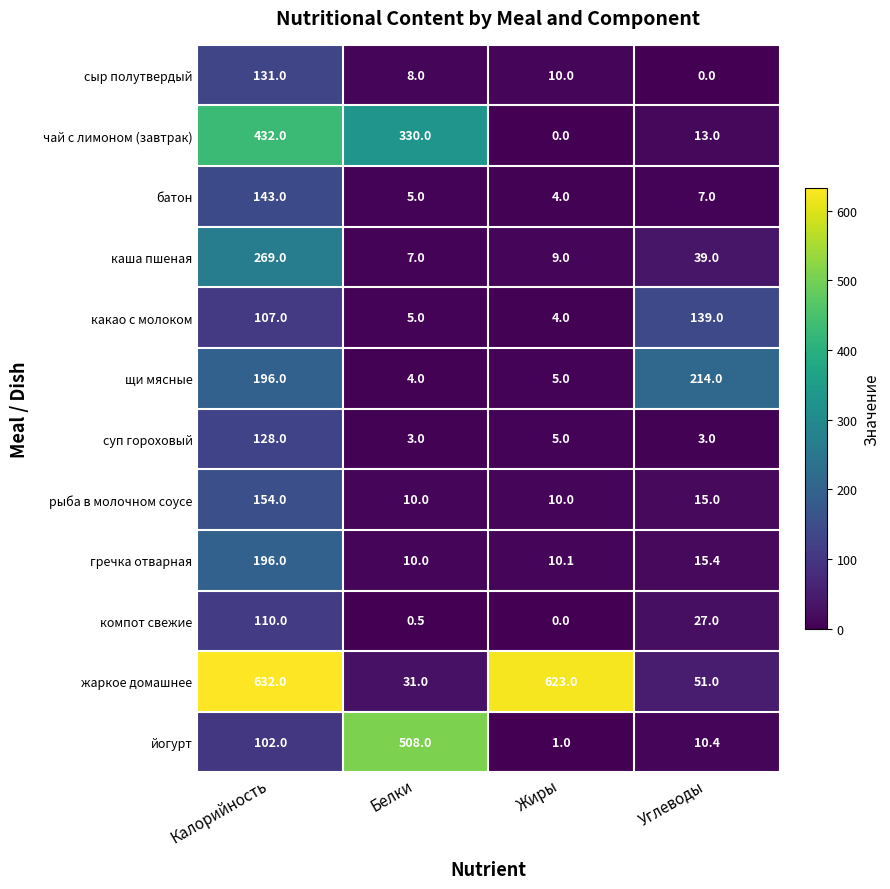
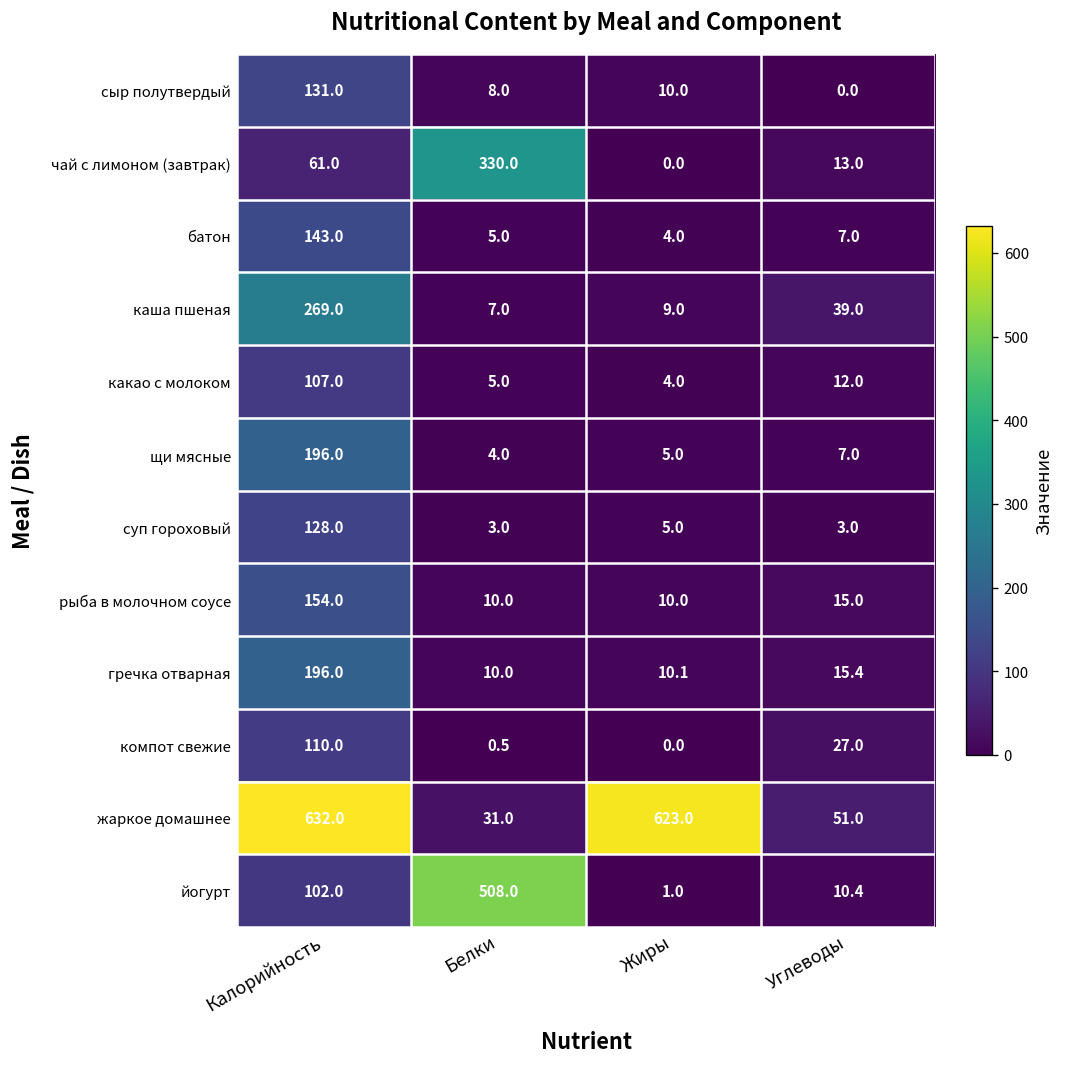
  {
    "сыр полутвердый": {
      "Калорийность": 131.0,
      "Белки": 8.0,
      "Жиры": 10.0,
      "Углеводы": 0.0
    },
    "чай с лимоном (завтрак)": {
-     "Калорийность": 432.0,
+     "Калорийность": 61.0,
      "Белки": 330.0,
      "Жиры": 0.0,
      "Углеводы": 13.0
    },
    "батон": {
      "Калорийность": 143.0,
      "Белки": 5.0,
      "Жиры": 4.0,
      "Углеводы": 7.0
    },
    "каша пшеная": {
      "Калорийность": 269.0,
      "Белки": 7.0,
      "Жиры": 9.0,
      "Углеводы": 39.0
    },
    "какао с молоком": {
      "Калорийность": 107.0,
      "Белки": 5.0,
      "Жиры": 4.0,
-     "Углеводы": 139.0
+     "Углеводы": 12.0
    },
    "щи мясные": {
      "Калорийность": 196.0,
      "Белки": 4.0,
      "Жиры": 5.0,
-     "Углеводы": 214.0
+     "Углеводы": 7.0
    },
    "суп гороховый": {
      "Калорийность": 128.0,
      "Белки": 3.0,
      "Жиры": 5.0,
      "Углеводы": 3.0
    },
    "рыба в молочном соусе": {
      "Калорийность": 154.0,
      "Белки": 10.0,
      "Жиры": 10.0,
      "Углеводы": 15.0
    },
    "гречка отварная": {
      "Калорийность": 196.0,
      "Белки": 10.0,
      "Жиры": 10.1,
      "Углеводы": 15.4
    },
    "компот свежие": {
      "Калорийность": 110.0,
      "Белки": 0.5,
      "Жиры": 0.0,
      "Углеводы": 27.0
    },
    "жаркое домашнее": {
      "Калорийность": 632.0,
      "Белки": 31.0,
      "Жиры": 623.0,
      "Углеводы": 51.0
    },
    "йогурт": {
      "Калорийность": 102.0,
      "Белки": 508.0,
      "Жиры": 1.0,
      "Углеводы": 10.4
    }
  }
